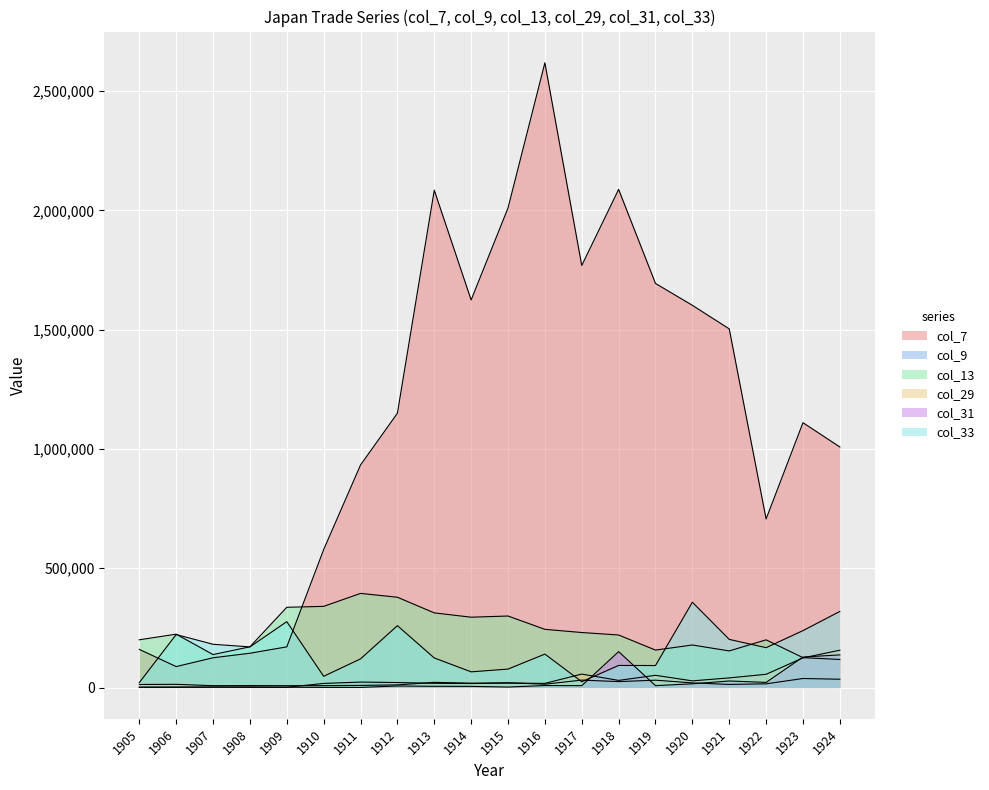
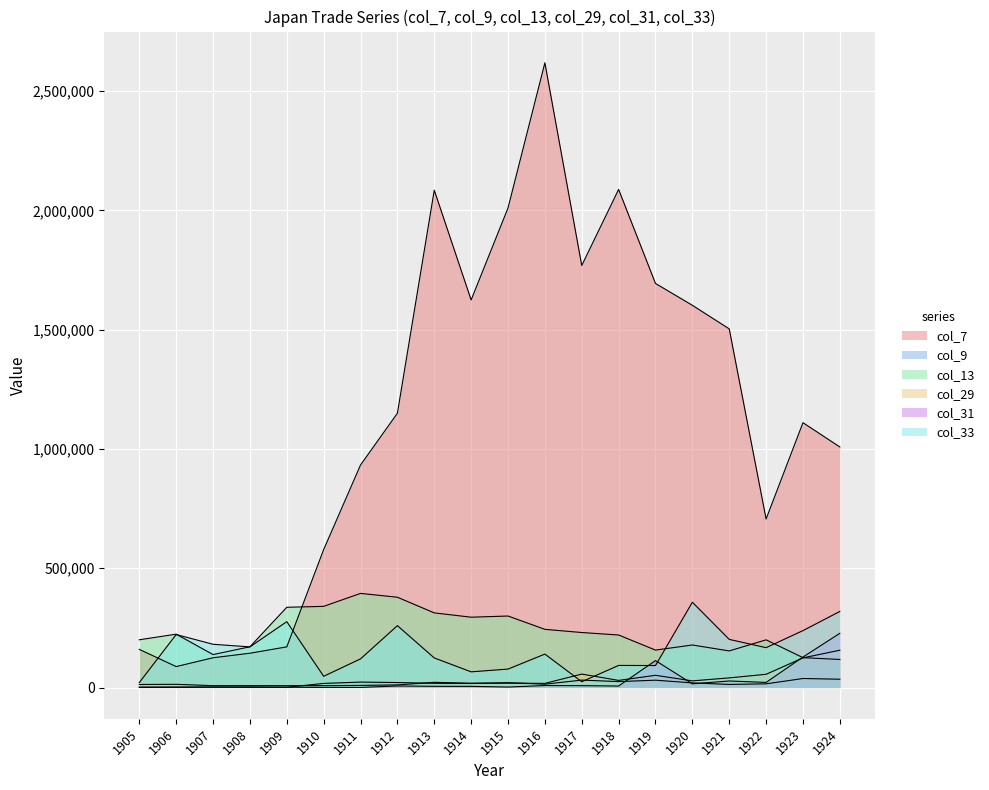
  {
    "col_31": {
      "1913": "10,000",
      "1914": "10,000",
      "1915": "0",
      "1917": "10,000",
-     "1918": "150,000",
-     "1919": "10,000",
+     "1918": "10,000",
+     "1919": "110,000",
      "1921": "30,000",
-     "1924": "140,000"
+     "1924": "230,000"
    }
  }
